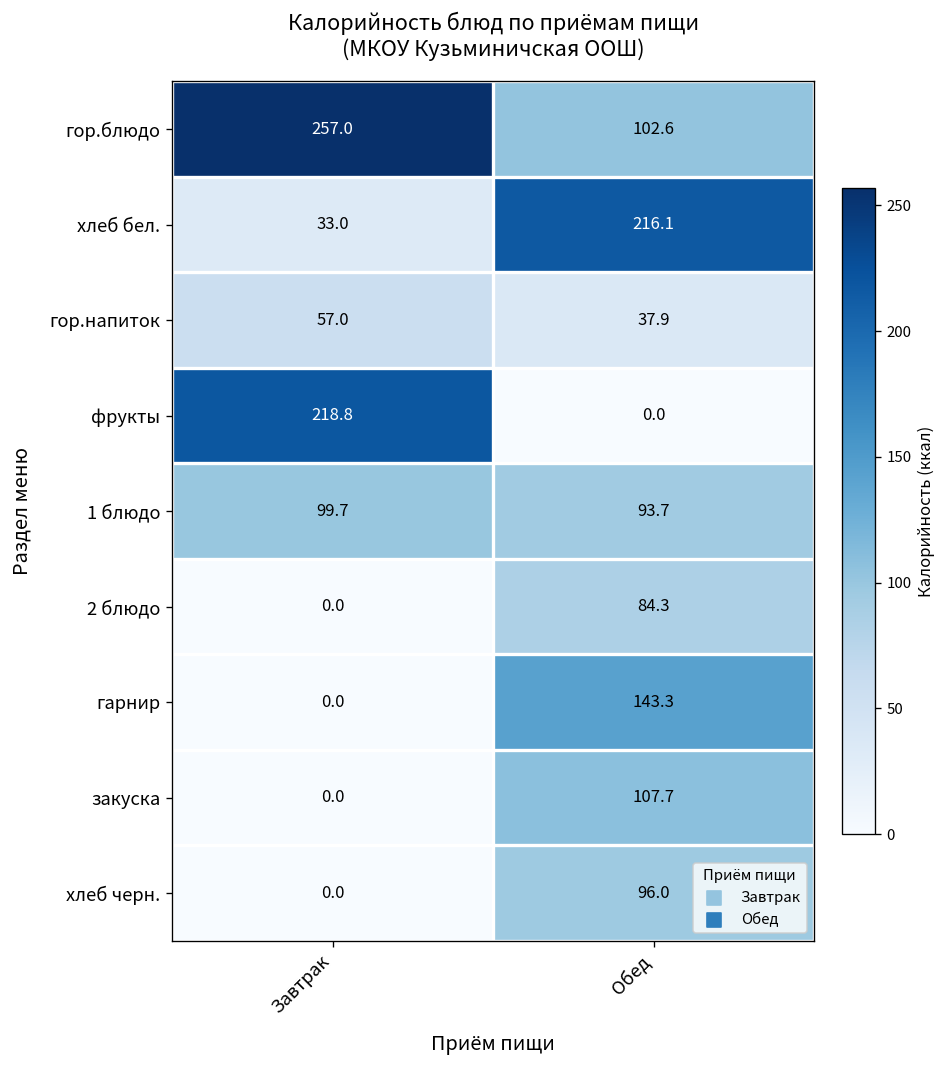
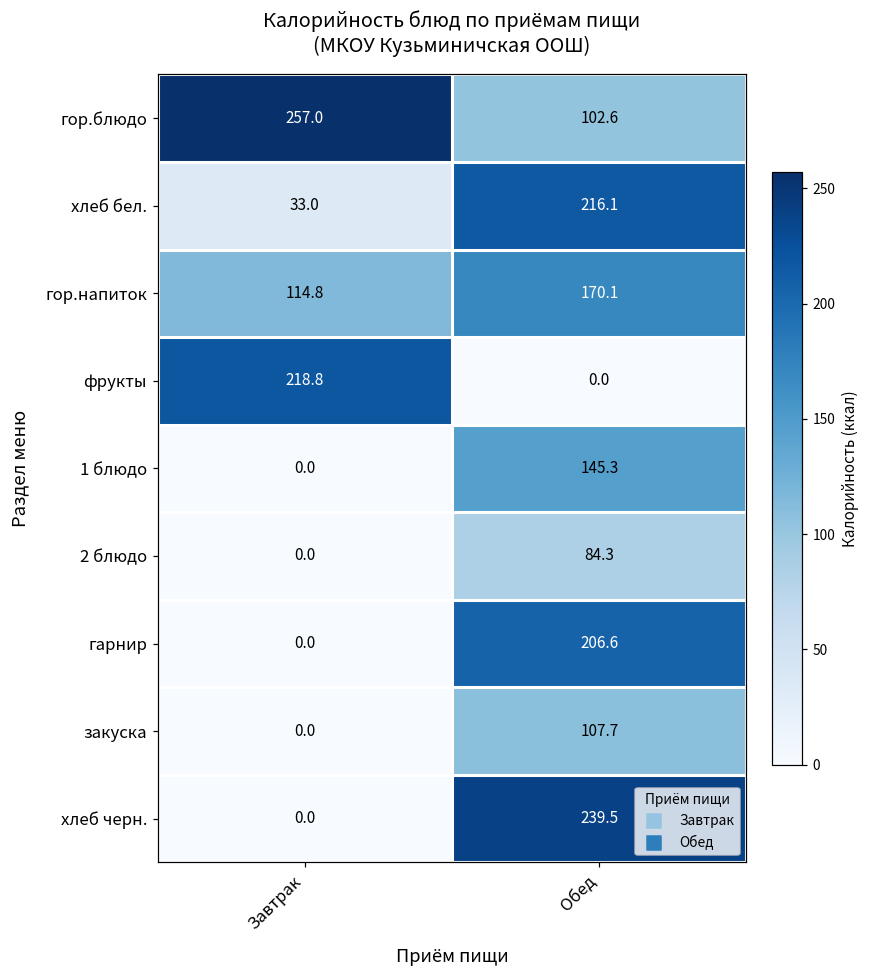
  {
    "гор.блюдо": {
      "Завтрак": 257.0,
      "Обед": 102.6
    },
    "хлеб бел.": {
      "Завтрак": 33.0,
      "Обед": 216.1
    },
    "гор.напиток": {
-     "Завтрак": 57.0,
-     "Обед": 37.9
+     "Завтрак": 114.8,
+     "Обед": 170.1
    },
    "фрукты": {
      "Завтрак": 218.8,
      "Обед": 0.0
    },
    "1 блюдо": {
-     "Завтрак": 99.7,
-     "Обед": 93.7
+     "Завтрак": 0.0,
+     "Обед": 145.3
    },
    "2 блюдо": {
      "Завтрак": 0.0,
      "Обед": 84.3
    },
    "гарнир": {
      "Завтрак": 0.0,
-     "Обед": 143.3
+     "Обед": 206.6
    },
    "закуска": {
      "Завтрак": 0.0,
      "Обед": 107.7
    },
    "хлеб черн.": {
      "Завтрак": 0.0,
-     "Обед": 96.0
+     "Обед": 239.5
    }
  }
